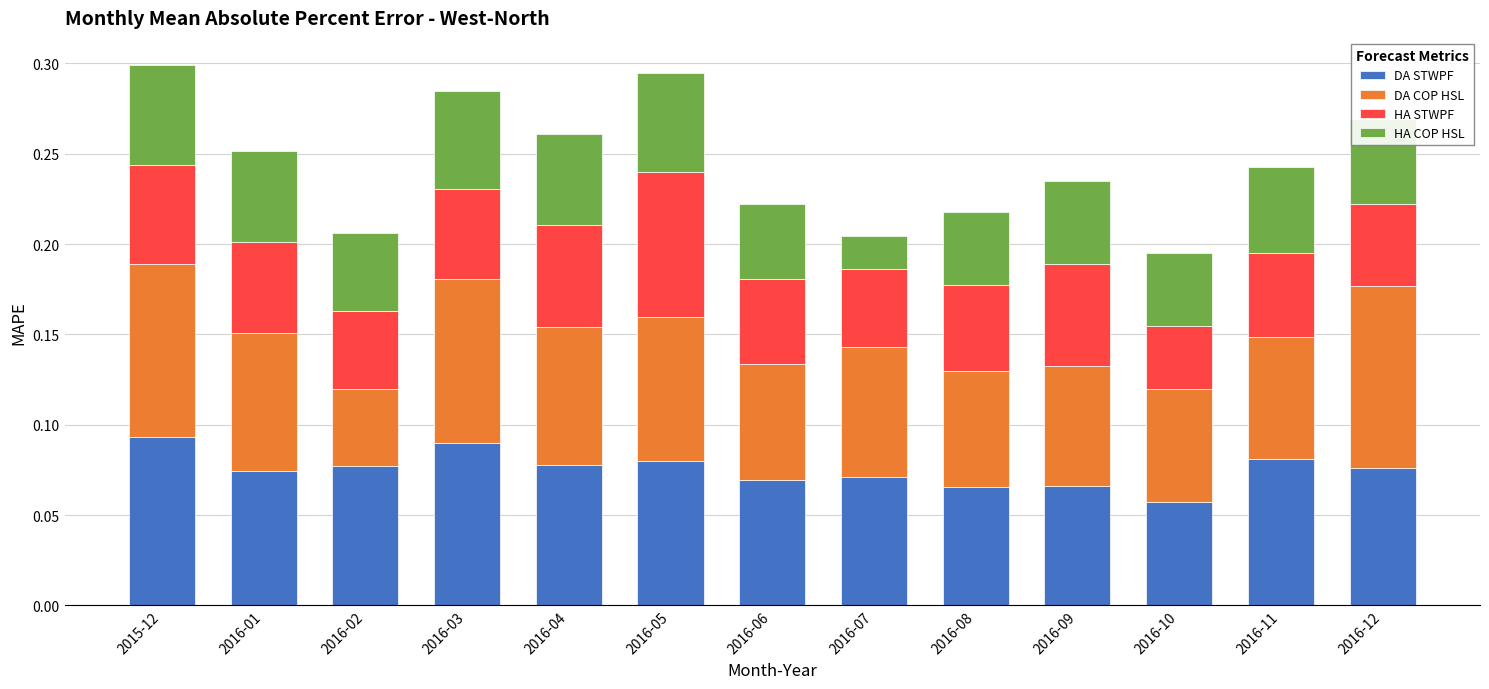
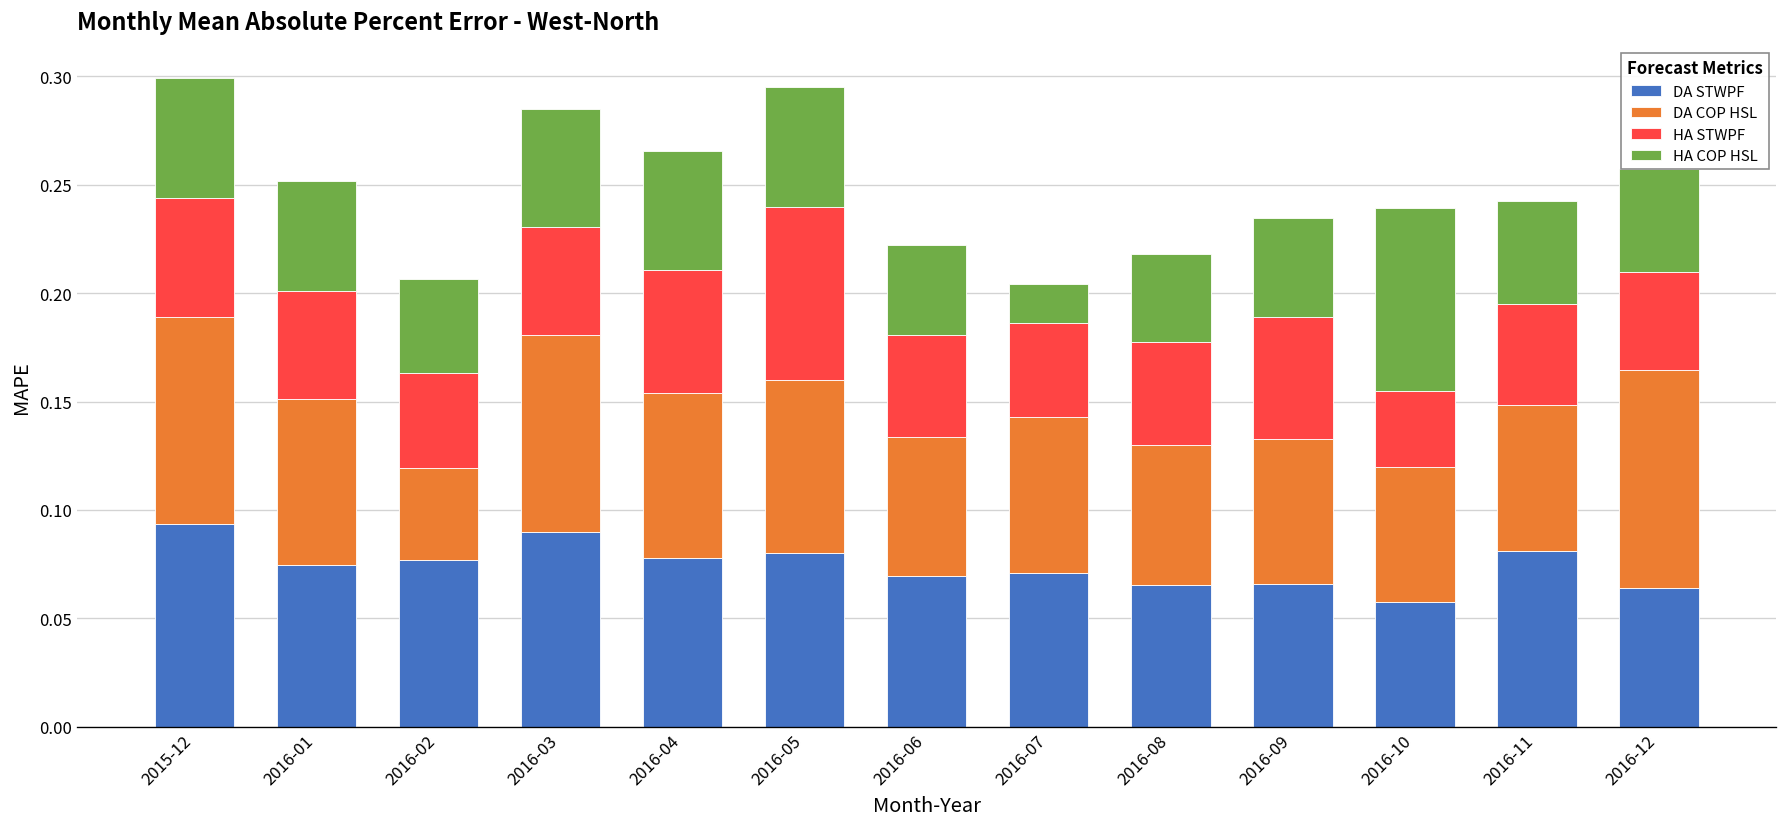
  {
    "DA STWPF": {
      "2015-12": 0.093,
      "2016-01": 0.075,
      "2016-02": 0.077,
      "2016-03": 0.090,
      "2016-04": 0.078,
      "2016-05": 0.080,
      "2016-06": 0.070,
      "2016-07": 0.071,
      "2016-08": 0.066,
      "2016-09": 0.066,
      "2016-10": 0.057,
      "2016-11": 0.081,
-     "2016-12": 0.076
+     "2016-12": 0.064
    },
    "DA COP HSL": {
      "2015-12": 0.096,
      "2016-01": 0.076,
      "2016-02": 0.042,
      "2016-03": 0.091,
      "2016-04": 0.076,
      "2016-05": 0.080,
      "2016-06": 0.064,
      "2016-07": 0.072,
      "2016-08": 0.064,
      "2016-09": 0.067,
      "2016-10": 0.062,
      "2016-11": 0.068,
      "2016-12": 0.101
    },
    "HA STWPF": {
      "2015-12": 0.054,
      "2016-01": 0.050,
      "2016-02": 0.043,
      "2016-03": 0.050,
      "2016-04": 0.056,
      "2016-05": 0.080,
      "2016-06": 0.047,
      "2016-07": 0.043,
      "2016-08": 0.048,
      "2016-09": 0.056,
      "2016-10": 0.035,
      "2016-11": 0.046,
      "2016-12": 0.045
    },
    "HA COP HSL": {
      "2015-12": 0.055,
      "2016-01": 0.051,
      "2016-02": 0.043,
      "2016-03": 0.055,
-     "2016-04": 0.050,
+     "2016-04": 0.055,
      "2016-05": 0.055,
      "2016-06": 0.042,
      "2016-07": 0.018,
      "2016-08": 0.040,
      "2016-09": 0.046,
-     "2016-10": 0.040,
+     "2016-10": 0.084,
      "2016-11": 0.048
    }
  }
